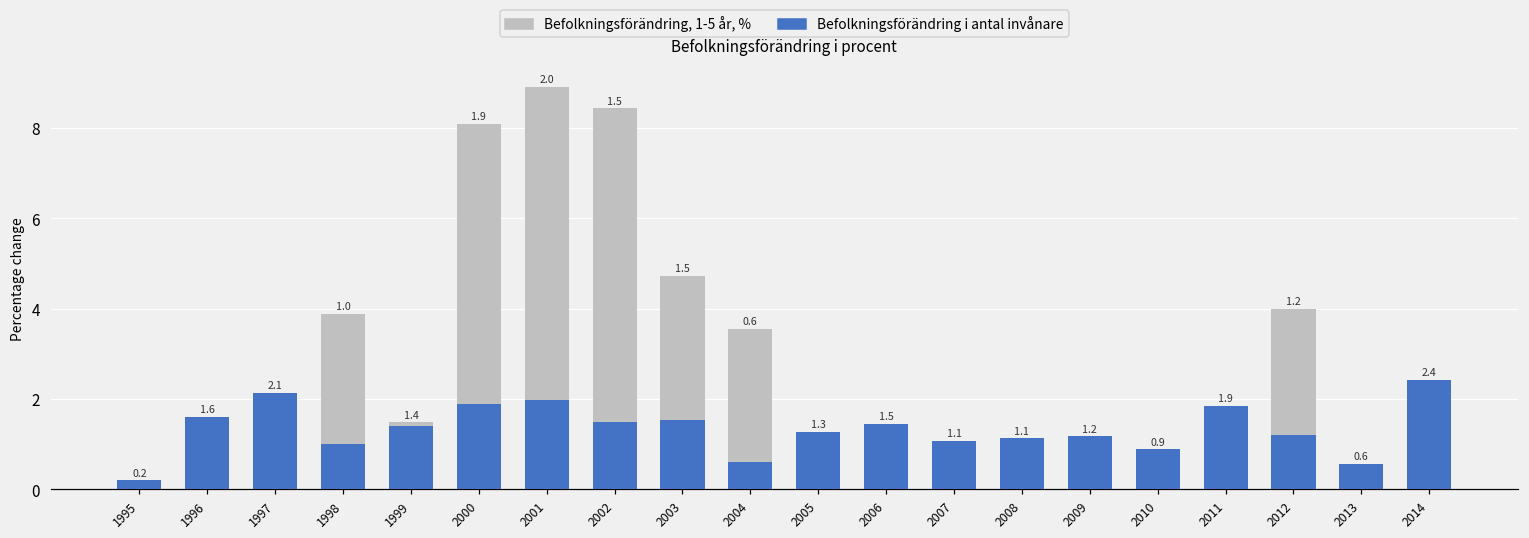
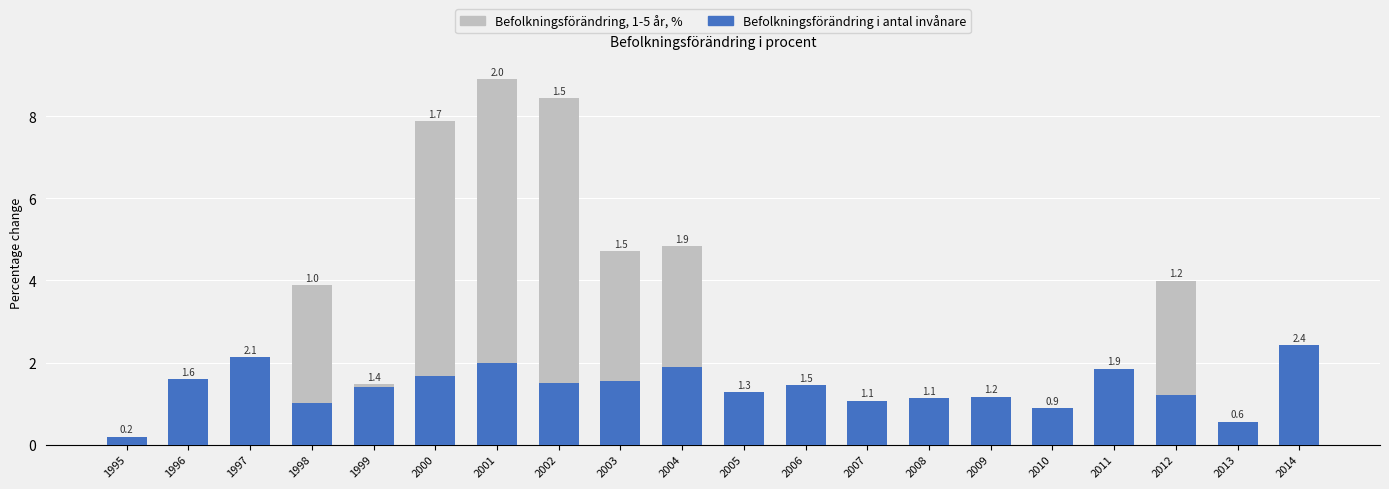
  {
    "Befolkningsförändring i antal invånare": {
      "1995": 0.2,
      "1996": 1.6,
      "1997": 2.1,
      "1999": 1.4,
-     "2000": 1.9,
-     "2004": 0.6,
+     "2000": 1.7,
+     "2004": 1.9,
      "2005": 1.3,
      "2006": 1.5,
      "2007": 1.1,
      "2008": 1.1,
      "2009": 1.2,
      "2010": 0.9,
      "2011": 1.9,
      "2013": 0.6,
      "2014": 2.4
    }
  }
